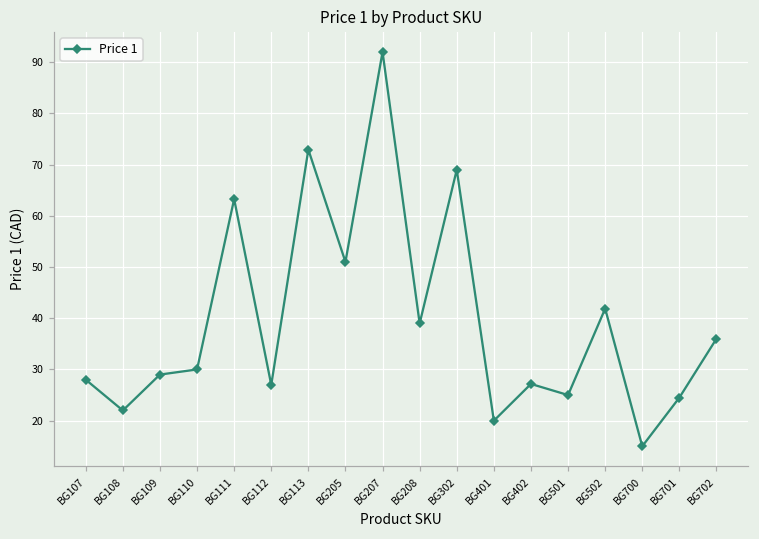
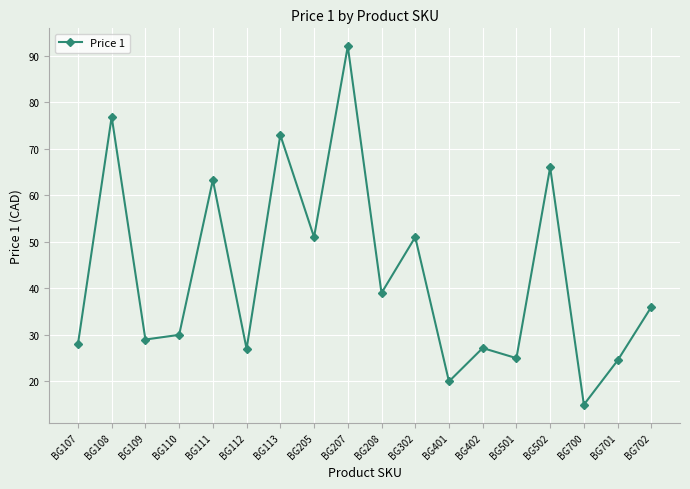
  {
    "BG107": 28,
-   "BG108": 22,
+   "BG108": 77,
    "BG109": 29,
    "BG110": 30,
    "BG111": 63,
    "BG112": 27,
    "BG113": 73,
    "BG205": 51,
    "BG207": 92,
    "BG208": 39,
-   "BG302": 69,
+   "BG302": 51,
    "BG401": 20,
    "BG402": 27,
    "BG501": 25,
-   "BG502": 42,
+   "BG502": 66,
    "BG700": 15,
    "BG701": 25,
    "BG702": 36
  }
